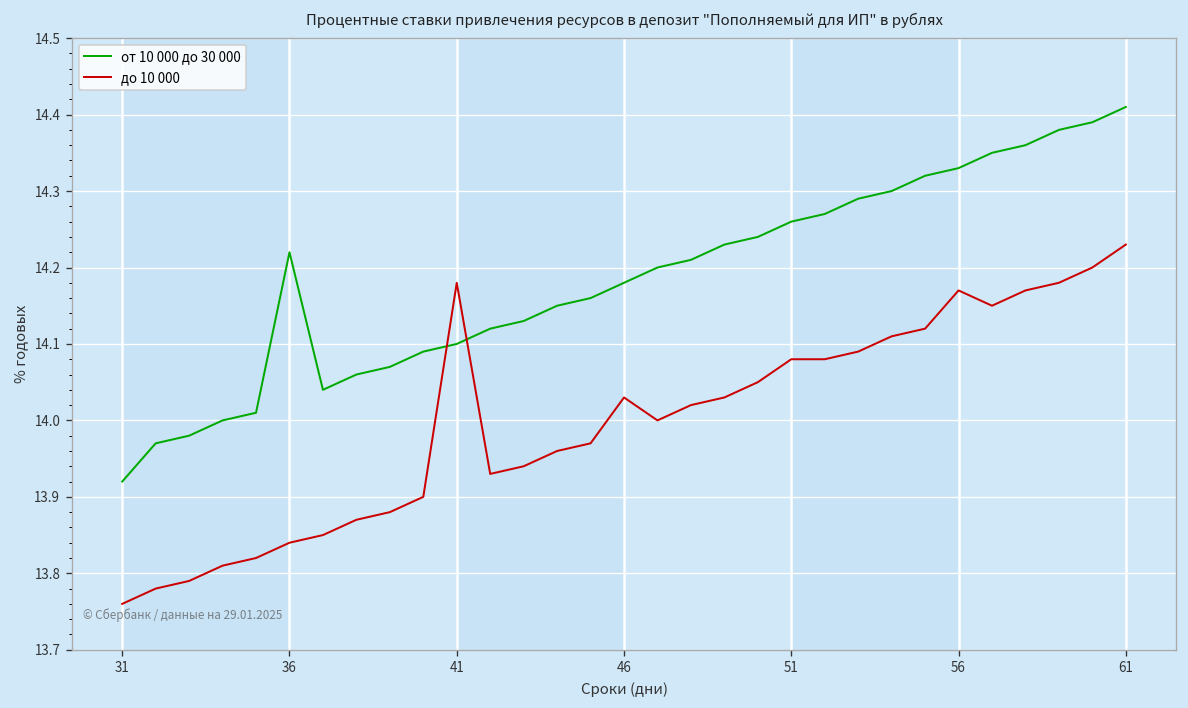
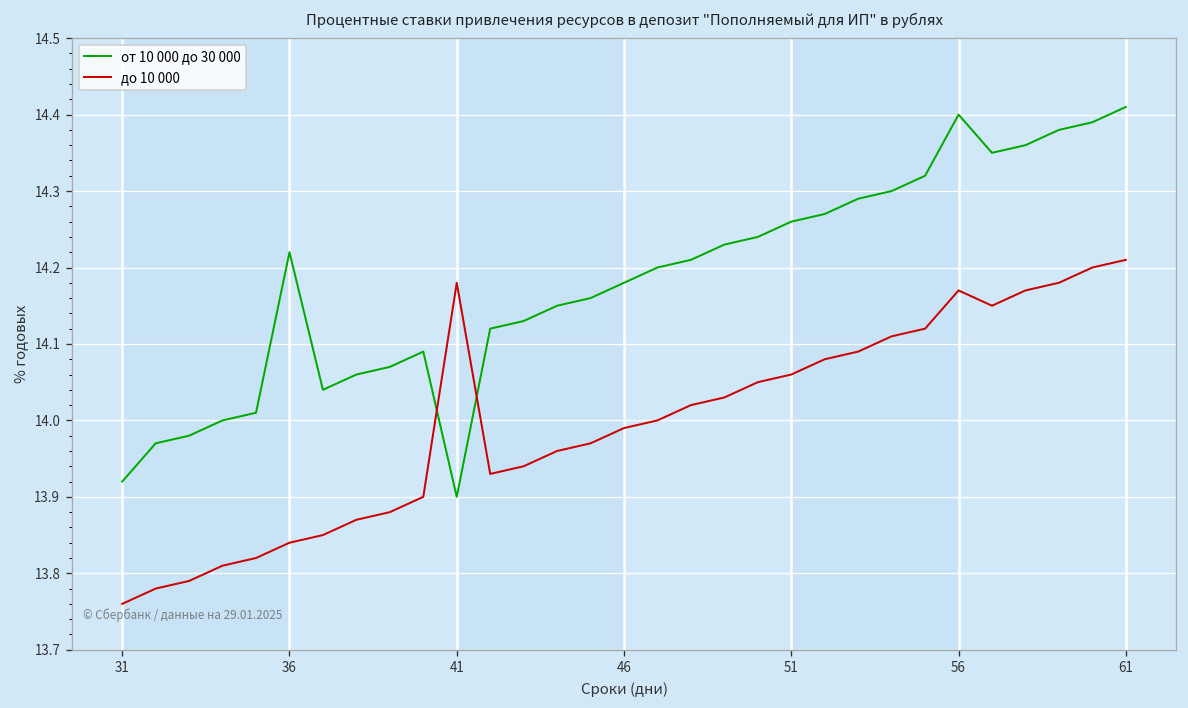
  {
    "от 10 000 до 30 000": {
      "31": 13.92,
      "36": 14.22,
-     "41": 14.1,
+     "41": 13.9,
      "46": 14.18,
      "51": 14.26,
-     "56": 14.33,
+     "56": 14.40,
      "61": 14.41
    },
    "до 10 000": {
      "36": 13.84,
      "41": 14.18,
-     "46": 14.03,
-     "51": 14.08,
+     "46": 13.99,
+     "51": 14.06,
      "56": 14.17,
-     "61": 14.23
+     "61": 14.21
    }
  }
